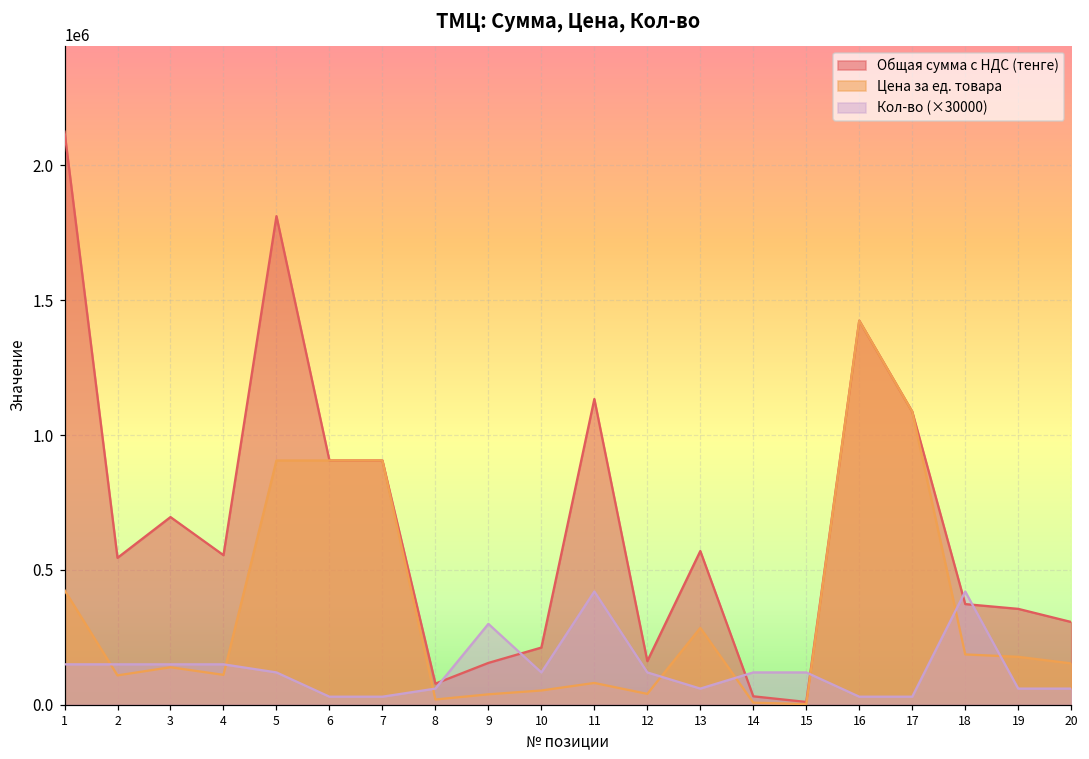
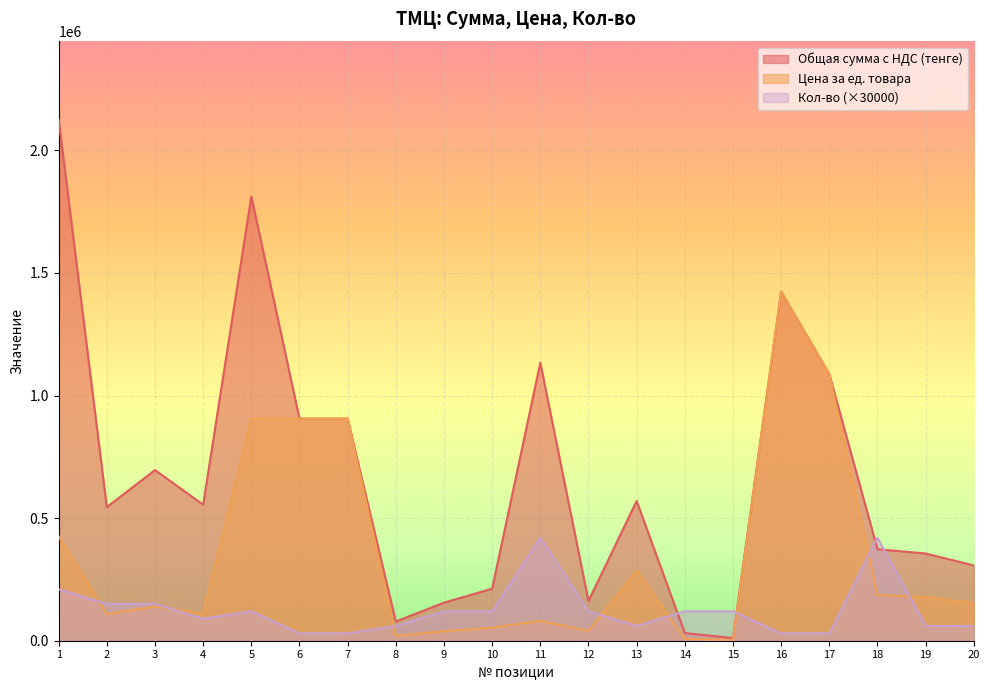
  {
    "Кол-во (×30000)": {
-     "1": 150000,
+     "1": 210000,
      "2": 150000,
      "3": 150000,
-     "4": 150000,
+     "4": 90000,
      "5": 120000,
      "6": 30000,
      "7": 30000,
      "8": 60000,
-     "9": 300000,
+     "9": 120000,
      "10": 120000,
      "11": 420000,
      "12": 120000,
      "13": 60000,
      "14": 120000,
      "15": 120000,
      "16": 30000,
      "17": 30000,
      "18": 420000,
      "19": 60000,
      "20": 60000
    }
  }
